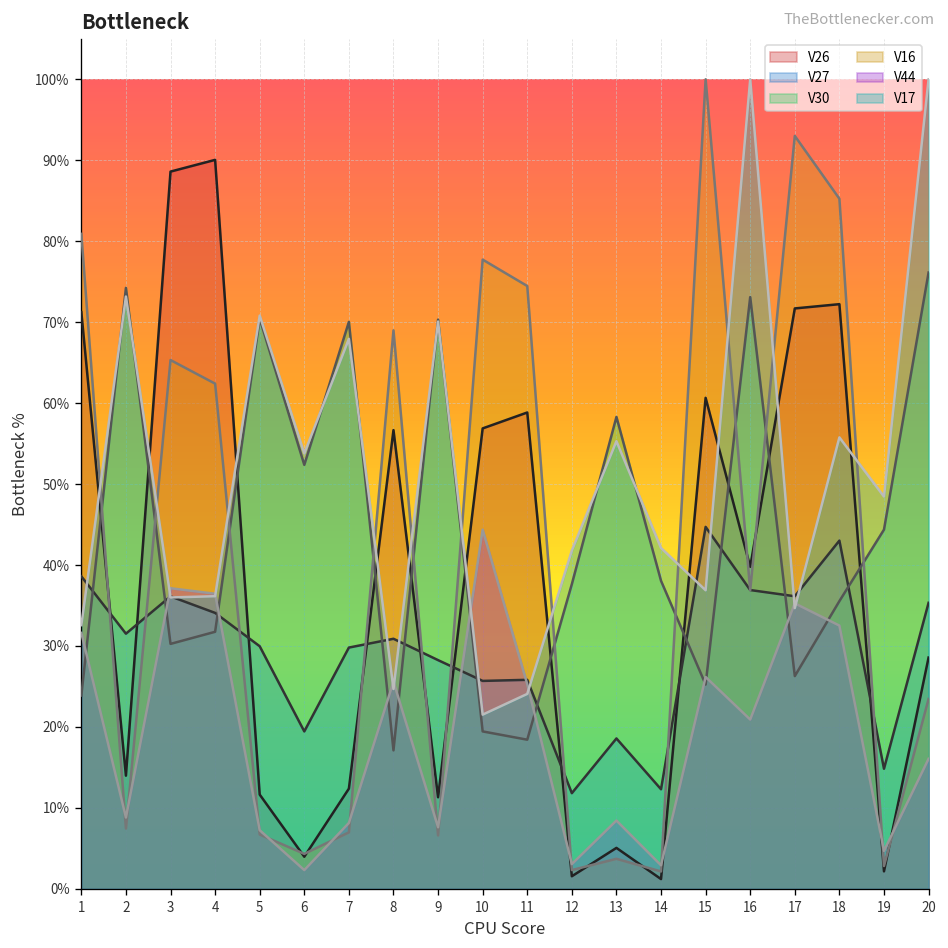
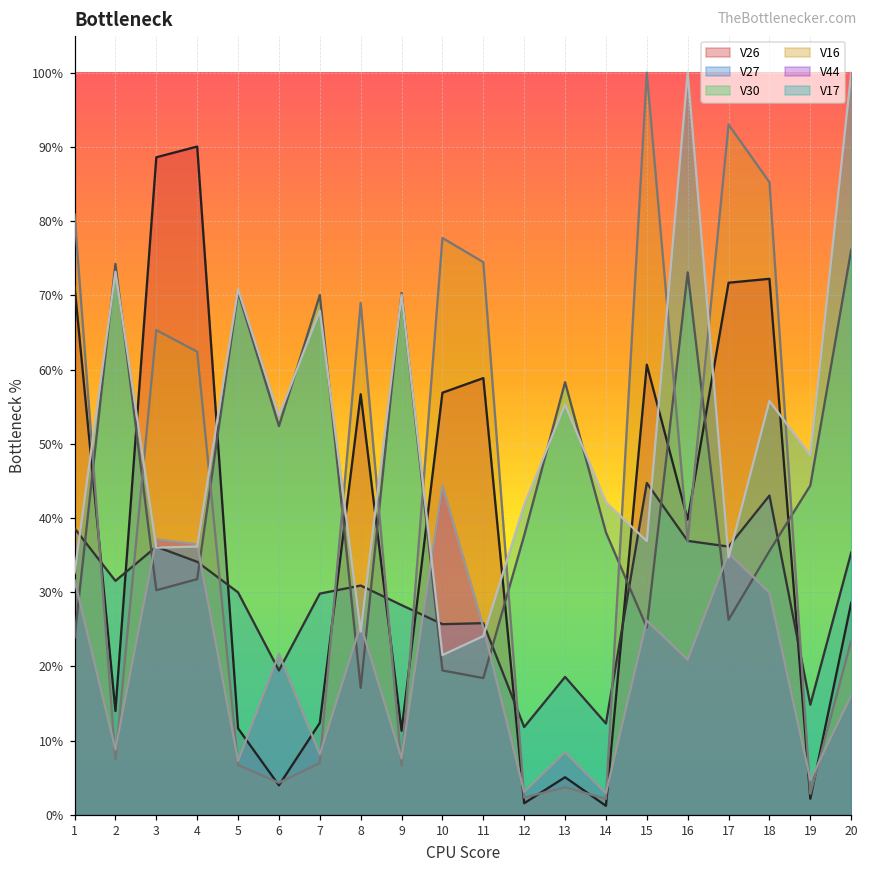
  {
    "V44": {
      "1": "32%",
      "2": "9%",
      "3": "37%",
      "5": "7%",
-     "6": "2%",
+     "6": "22%",
      "7": "8%",
      "8": "26%",
      "9": "8%",
      "10": "44%",
      "11": "25%",
      "12": "3%",
      "13": "8%",
      "14": "3%",
      "15": "26%",
      "16": "21%",
      "17": "35%",
-     "18": "33%",
+     "18": "30%",
      "19": "5%",
      "20": "16%"
    }
  }
